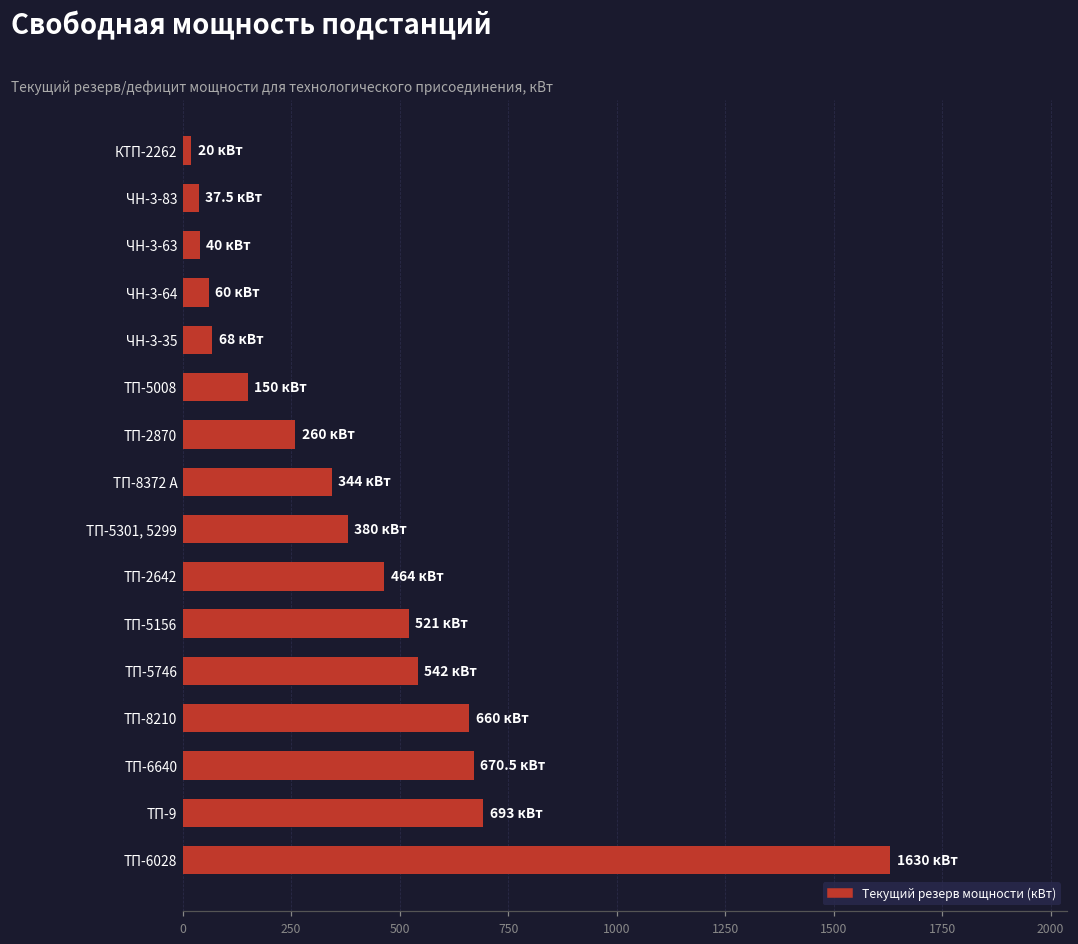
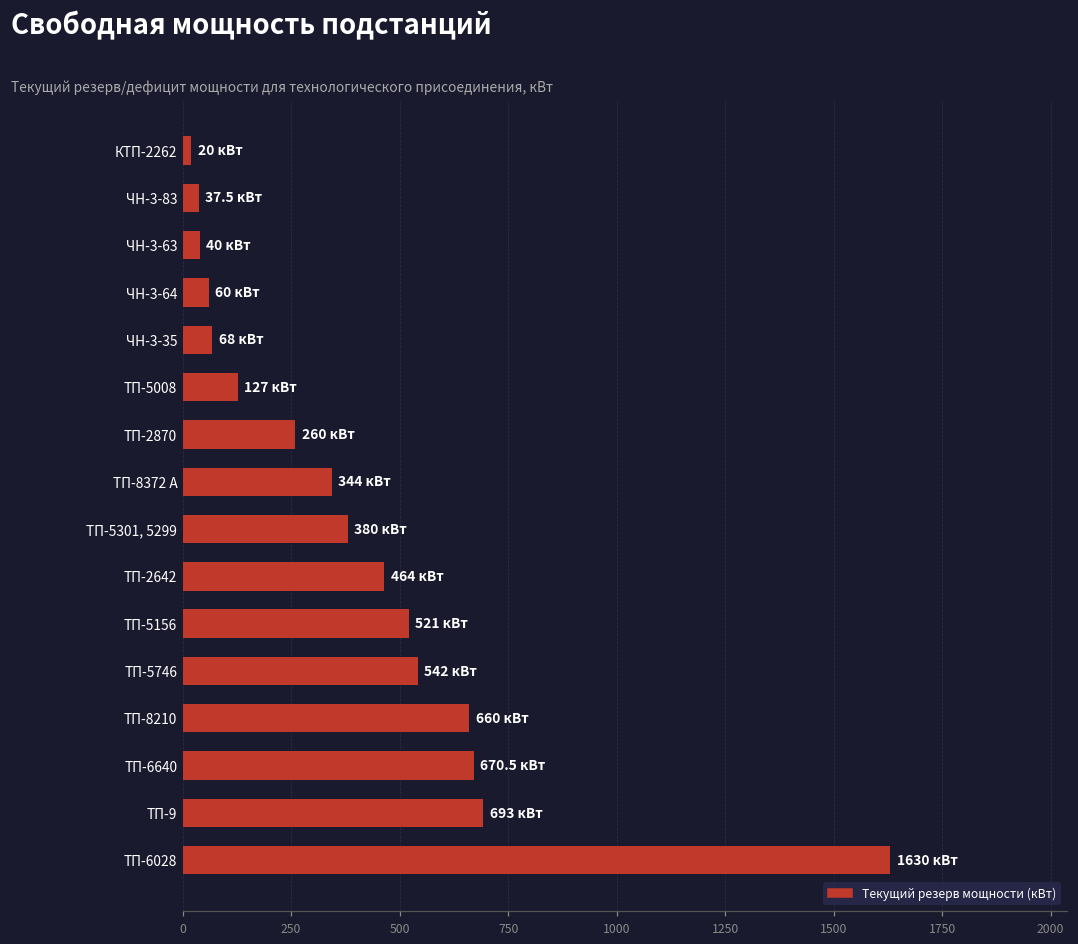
  {
    "КТП-2262": 20,
    "ЧН-3-83": 37.5,
    "ЧН-3-63": 40,
    "ЧН-3-64": 60,
    "ЧН-3-35": 68,
-   "ТП-5008": 150,
+   "ТП-5008": 127,
    "ТП-2870": 260,
    "ТП-8372 А": 344,
    "ТП-5301, 5299": 380,
    "ТП-2642": 464,
    "ТП-5156": 521,
    "ТП-5746": 542,
    "ТП-8210": 660,
    "ТП-6640": 670.5,
    "ТП-9": 693,
    "ТП-6028": 1630
  }
